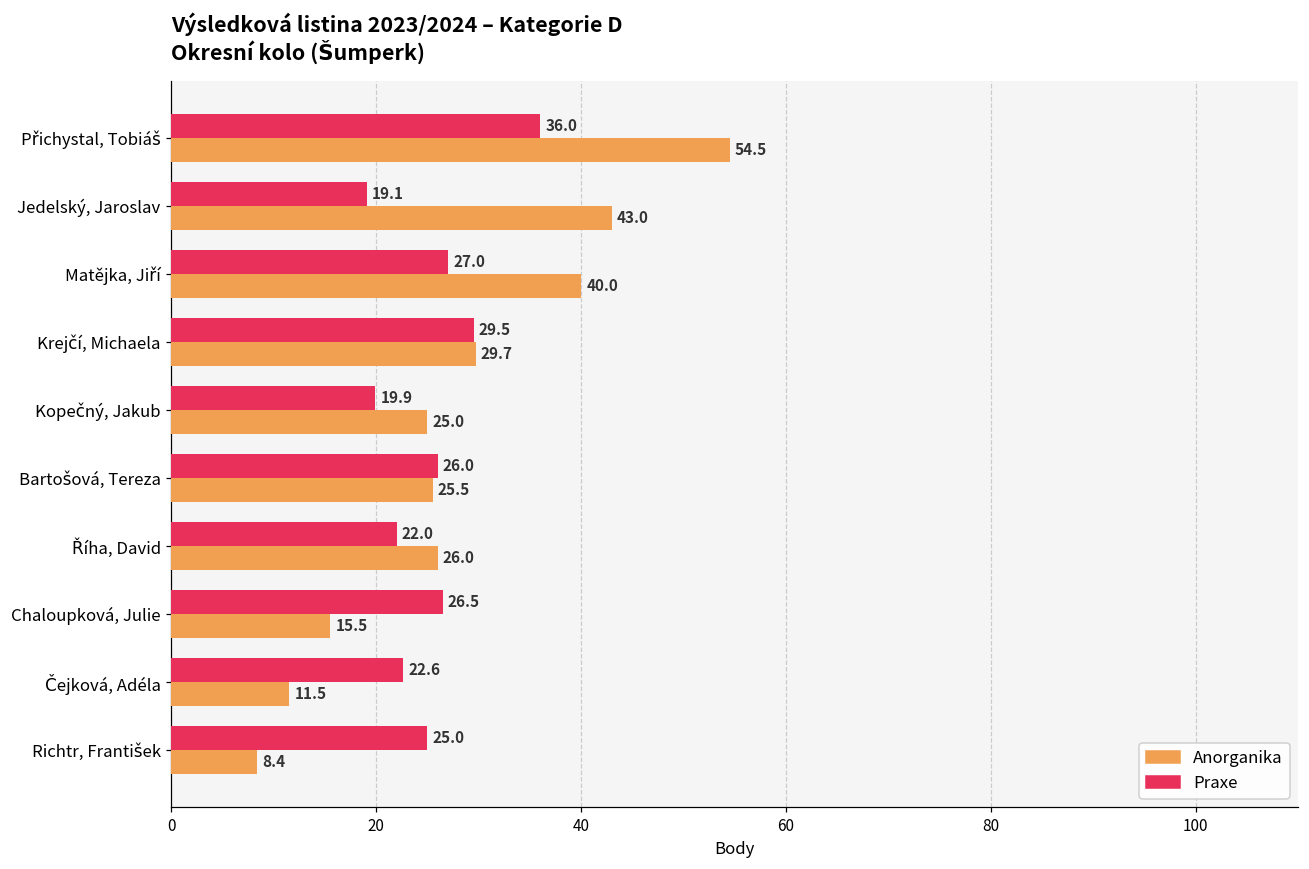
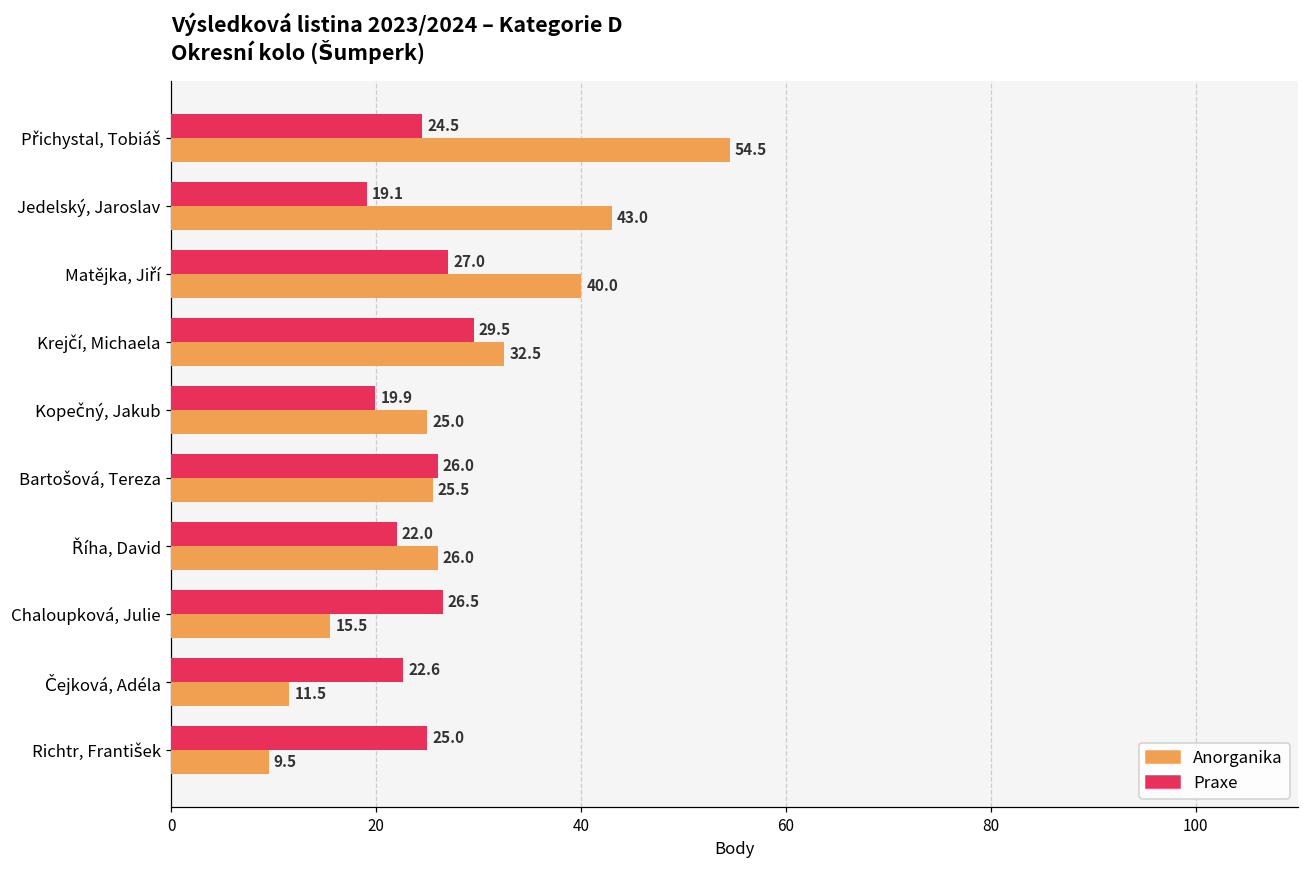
  {
    "Anorganika": {
      "Přichystal, Tobiáš": 54.5,
      "Jedelský, Jaroslav": 43.0,
      "Matějka, Jiří": 40.0,
-     "Krejčí, Michaela": 29.7,
+     "Krejčí, Michaela": 32.5,
      "Kopečný, Jakub": 25.0,
      "Bartošová, Tereza": 25.5,
      "Říha, David": 26.0,
      "Chaloupková, Julie": 15.5,
      "Čejková, Adéla": 11.5,
-     "Richtr, František": 8.4
+     "Richtr, František": 9.5
    },
    "Praxe": {
-     "Přichystal, Tobiáš": 36.0,
+     "Přichystal, Tobiáš": 24.5,
      "Jedelský, Jaroslav": 19.1,
      "Matějka, Jiří": 27.0,
      "Krejčí, Michaela": 29.5,
      "Kopečný, Jakub": 19.9,
      "Bartošová, Tereza": 26.0,
      "Říha, David": 22.0,
      "Chaloupková, Julie": 26.5,
      "Čejková, Adéla": 22.6,
      "Richtr, František": 25.0
    }
  }
